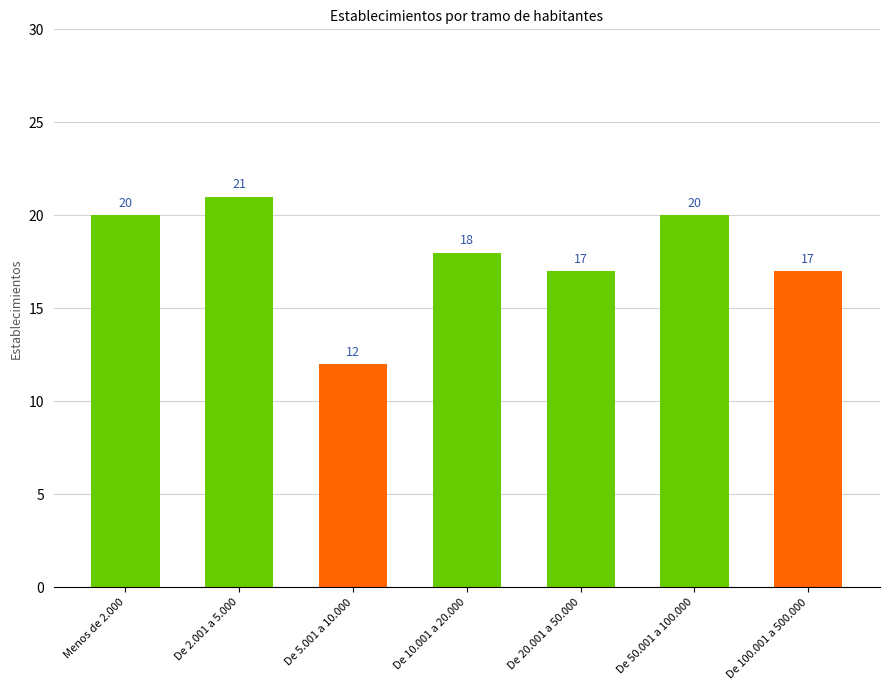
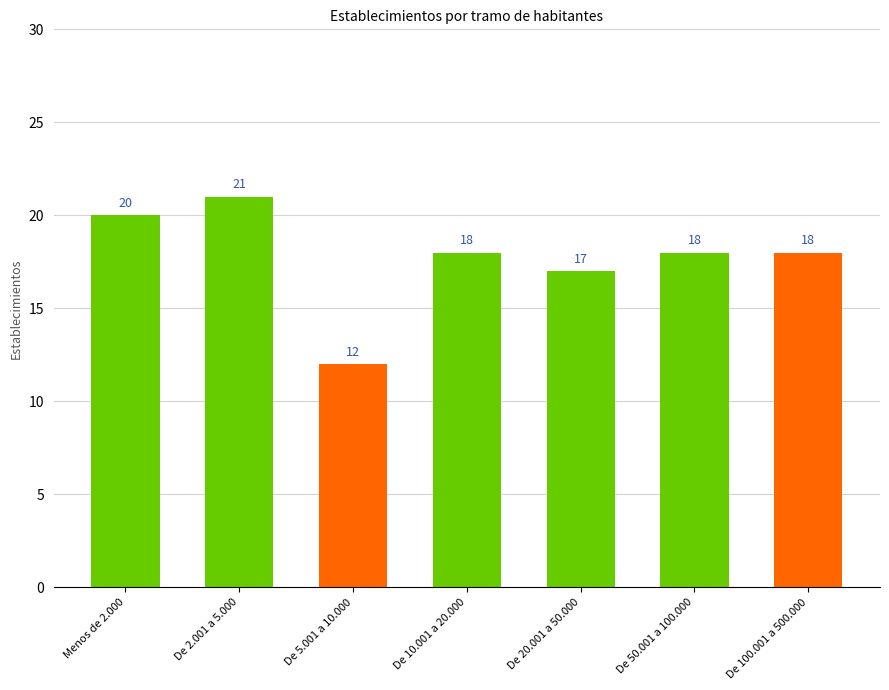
  {
    "Menos de 2.000": 20,
    "De 2.001 a 5.000": 21,
    "De 5.001 a 10.000": 12,
    "De 10.001 a 20.000": 18,
    "De 20.001 a 50.000": 17,
-   "De 50.001 a 100.000": 20,
-   "De 100.001 a 500.000": 17
+   "De 50.001 a 100.000": 18,
+   "De 100.001 a 500.000": 18
  }
